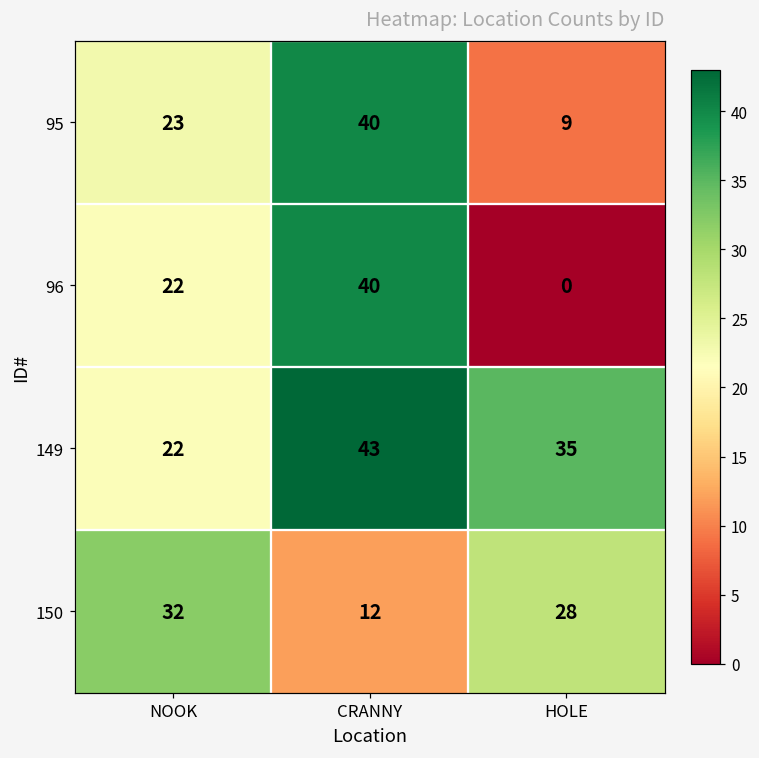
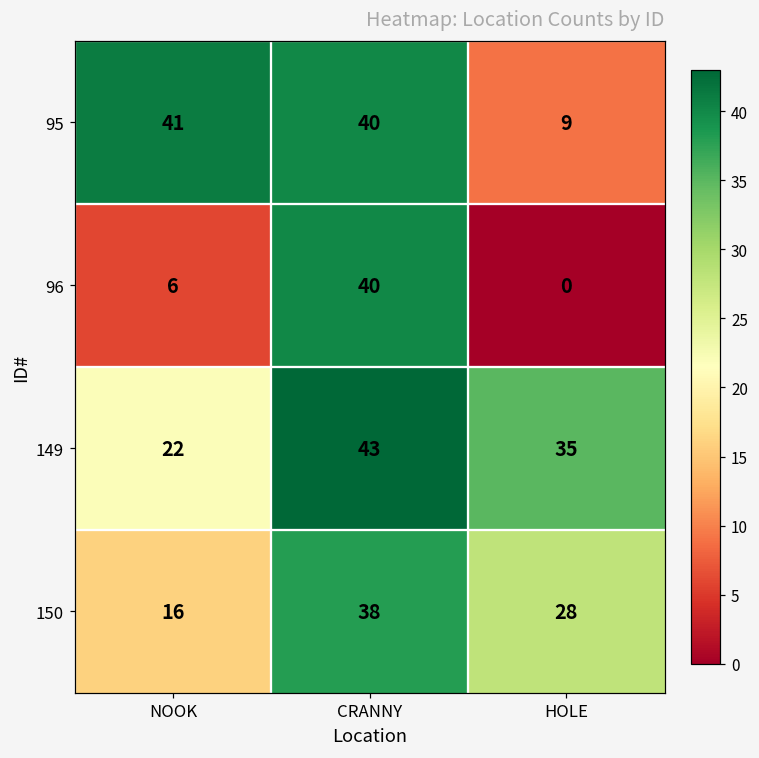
  {
    "95": {
-     "NOOK": 23,
+     "NOOK": 41,
      "CRANNY": 40,
      "HOLE": 9
    },
    "96": {
-     "NOOK": 22,
+     "NOOK": 6,
      "CRANNY": 40,
      "HOLE": 0
    },
    "149": {
      "NOOK": 22,
      "CRANNY": 43,
      "HOLE": 35
    },
    "150": {
-     "NOOK": 32,
-     "CRANNY": 12,
+     "NOOK": 16,
+     "CRANNY": 38,
      "HOLE": 28
    }
  }
